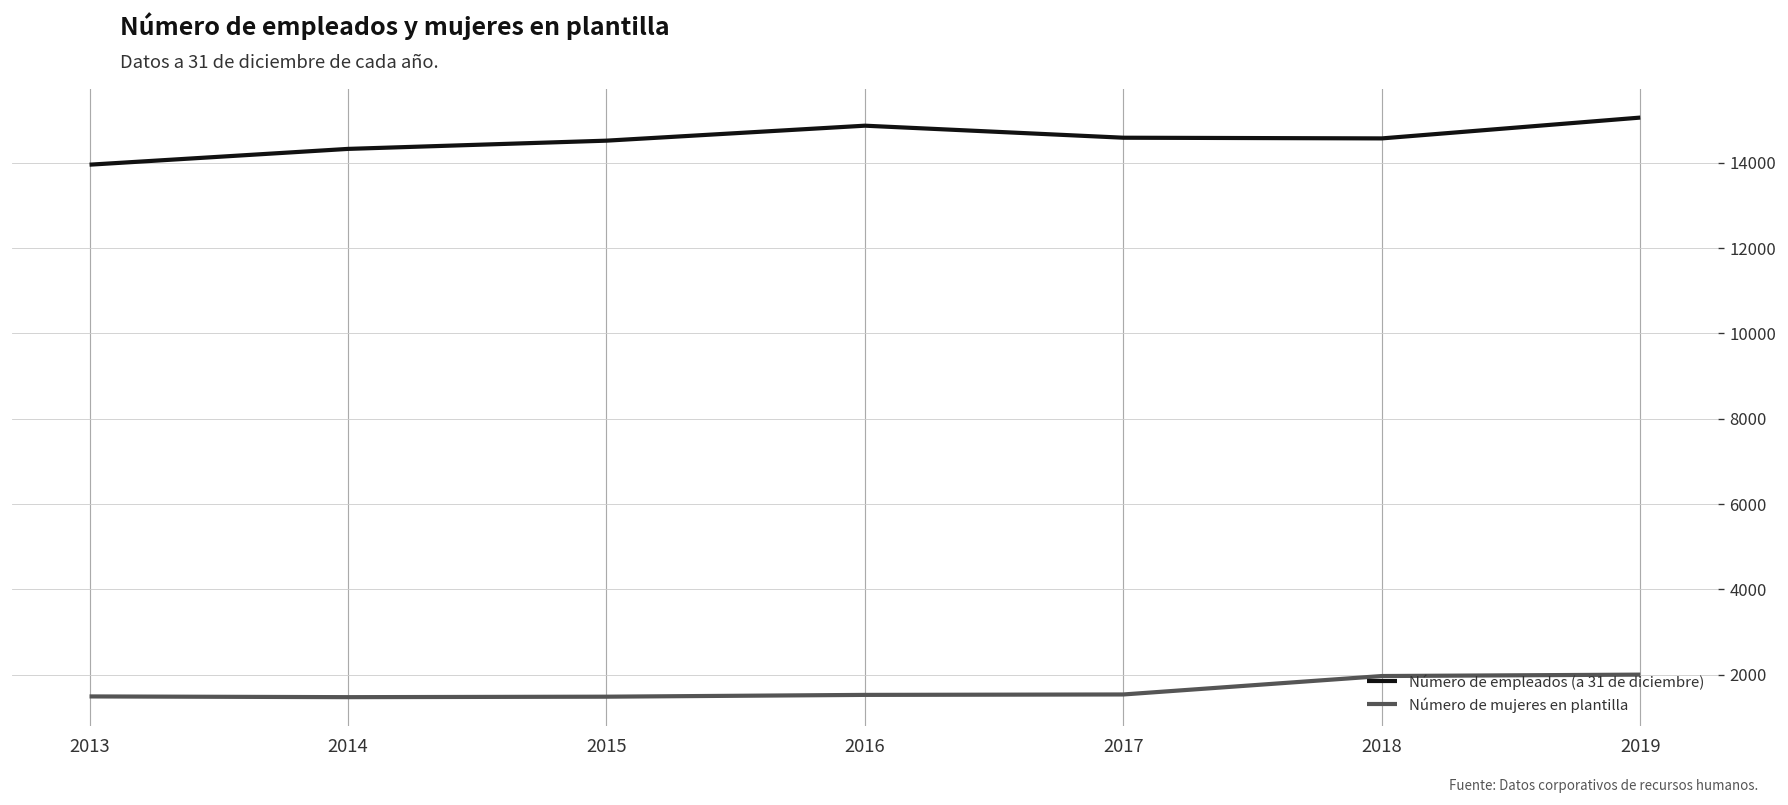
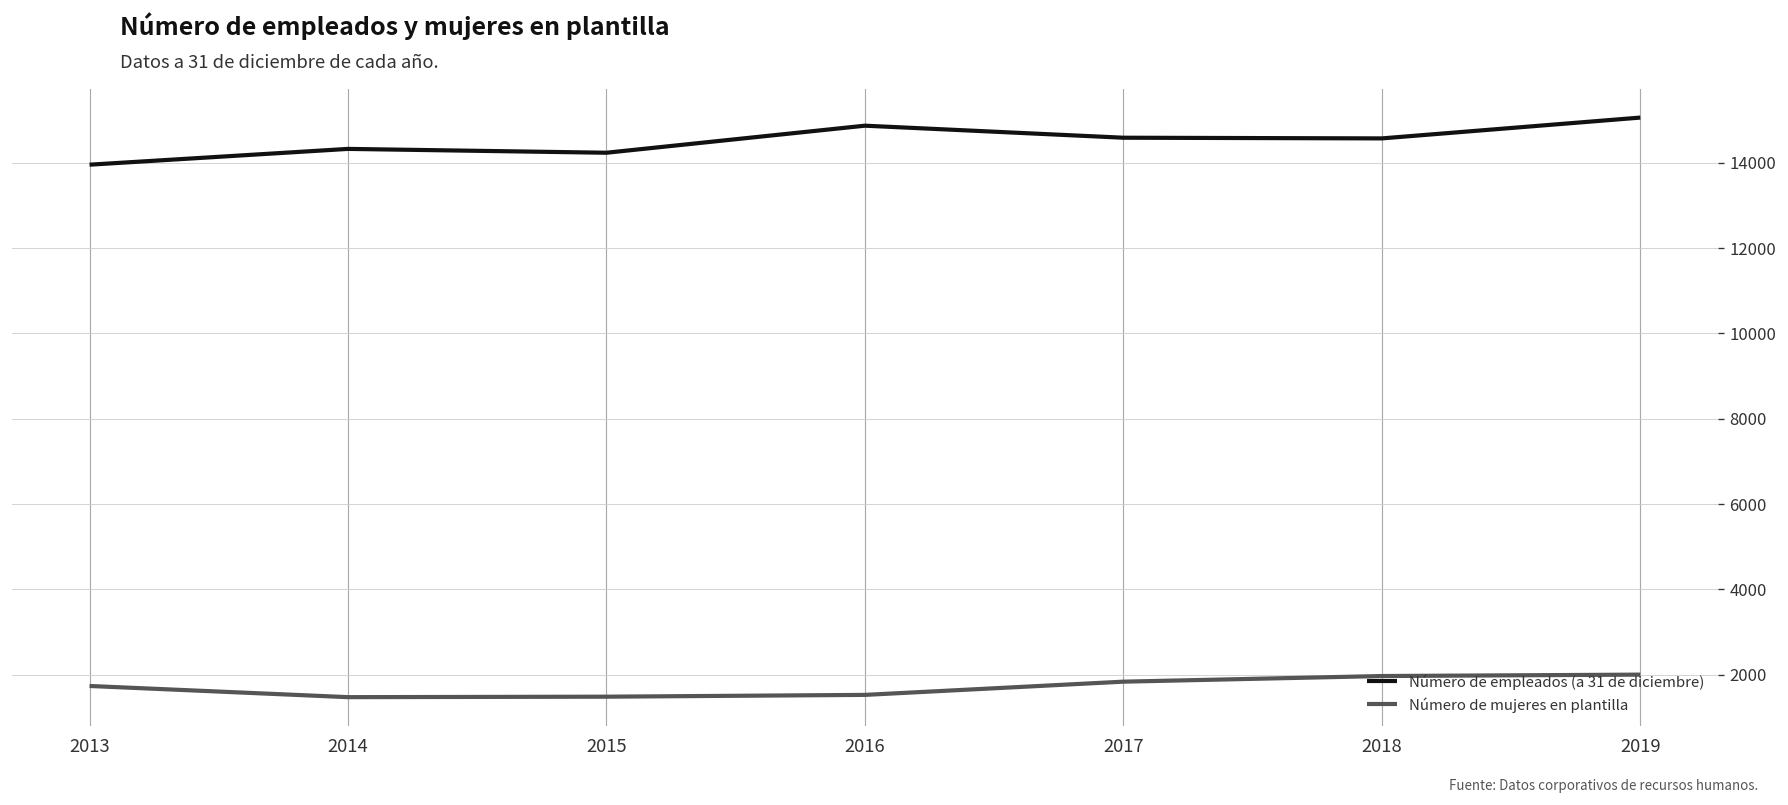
  {
    "Número de empleados (a 31 de diciembre)": {
      "2013": 13900,
      "2014": 14300,
-     "2015": 14500,
+     "2015": 14200,
      "2016": 14900,
      "2017": 14600,
      "2018": 14600,
      "2019": 15100
    },
    "Número de mujeres en plantilla": {
-     "2013": 1500,
+     "2013": 1700,
      "2014": 1500,
      "2015": 1500,
      "2016": 1500,
-     "2017": 1500,
+     "2017": 1800,
      "2018": 2000,
      "2019": 2000
    }
  }
